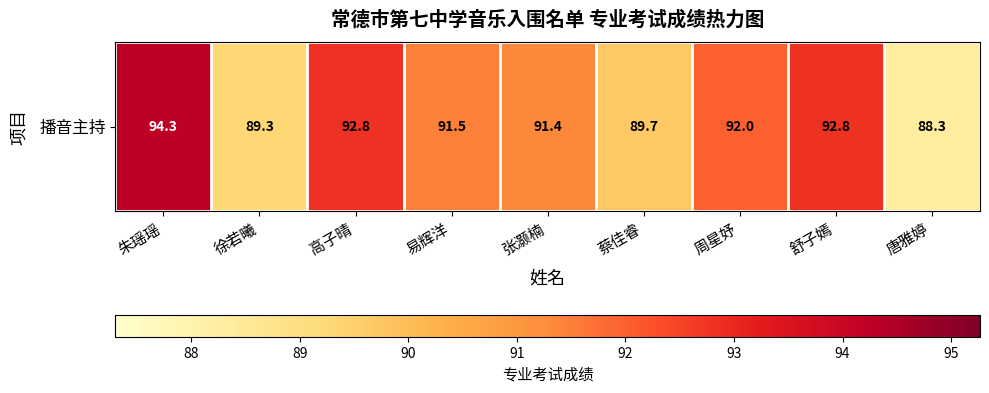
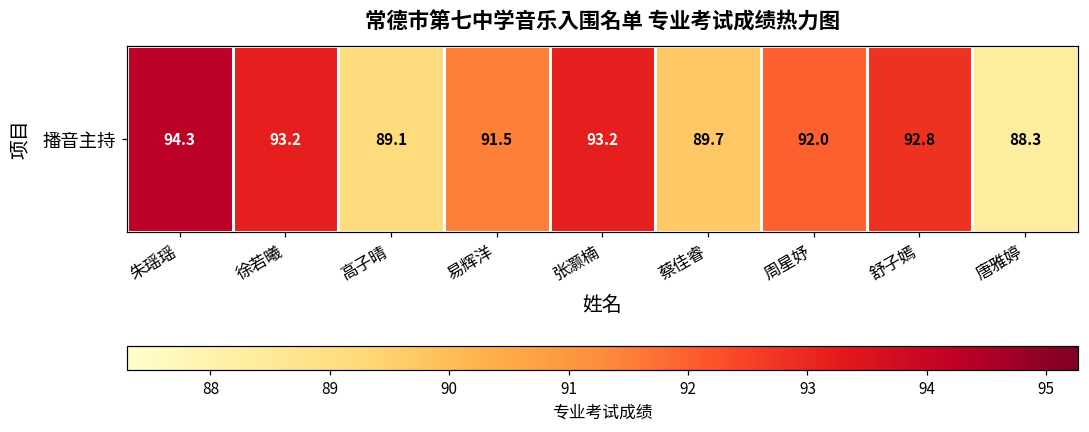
  {
    "播音主持": {
      "朱瑶瑶": 94.3,
-     "徐若曦": 89.3,
-     "高子晴": 92.8,
+     "徐若曦": 93.2,
+     "高子晴": 89.1,
      "易辉洋": 91.5,
-     "张灏楠": 91.4,
+     "张灏楠": 93.2,
      "蔡佳睿": 89.7,
      "周星妤": 92.0,
      "舒子嫣": 92.8,
      "唐雅婷": 88.3
    }
  }
